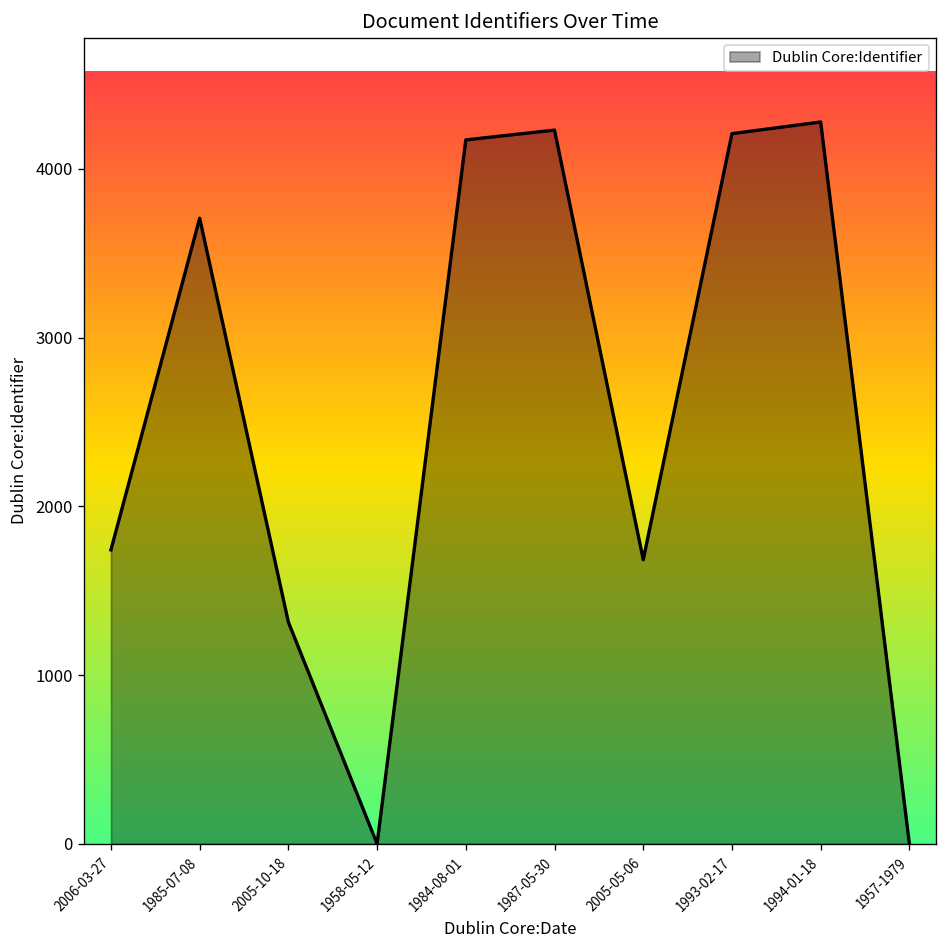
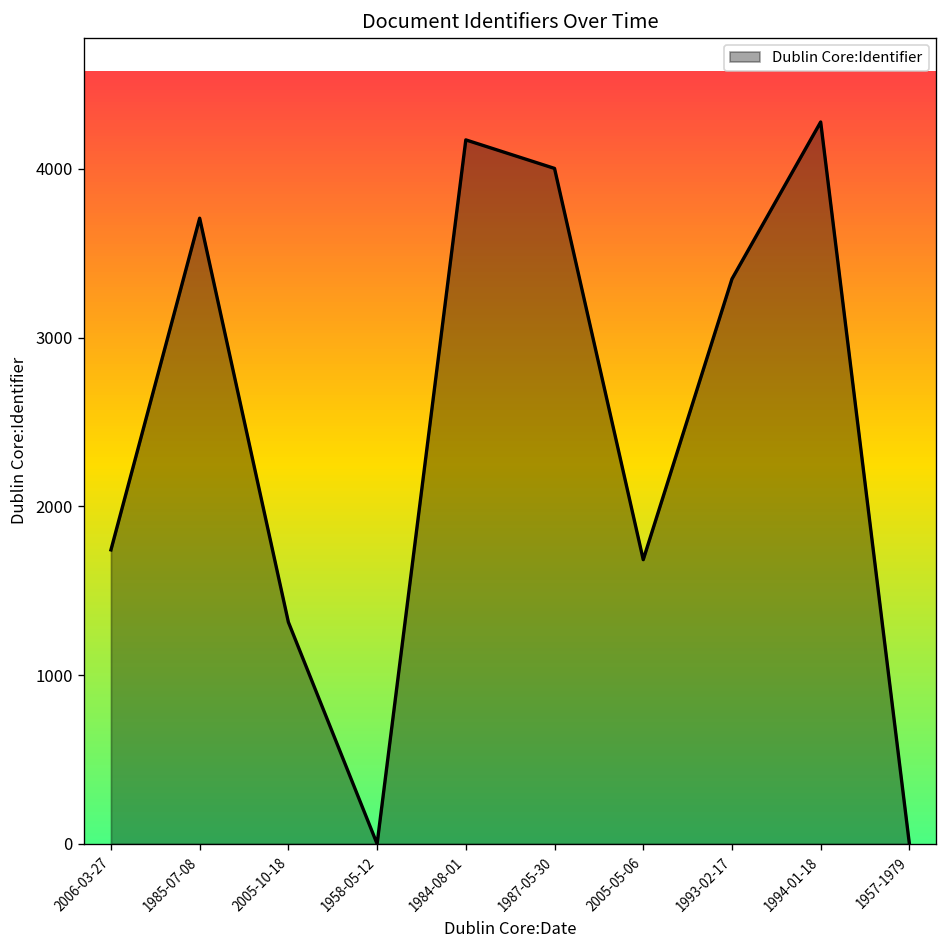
  {
    "2006-03-27": 1740,
    "1985-07-08": 3710,
    "2005-10-18": 1310,
    "1958-05-12": 0,
    "1984-08-01": 4170,
-   "1987-05-30": 4230,
+   "1987-05-30": 4000,
    "2005-05-06": 1680,
-   "1993-02-17": 4210,
+   "1993-02-17": 3350,
    "1994-01-18": 4280,
    "1957-1979": 0
  }
